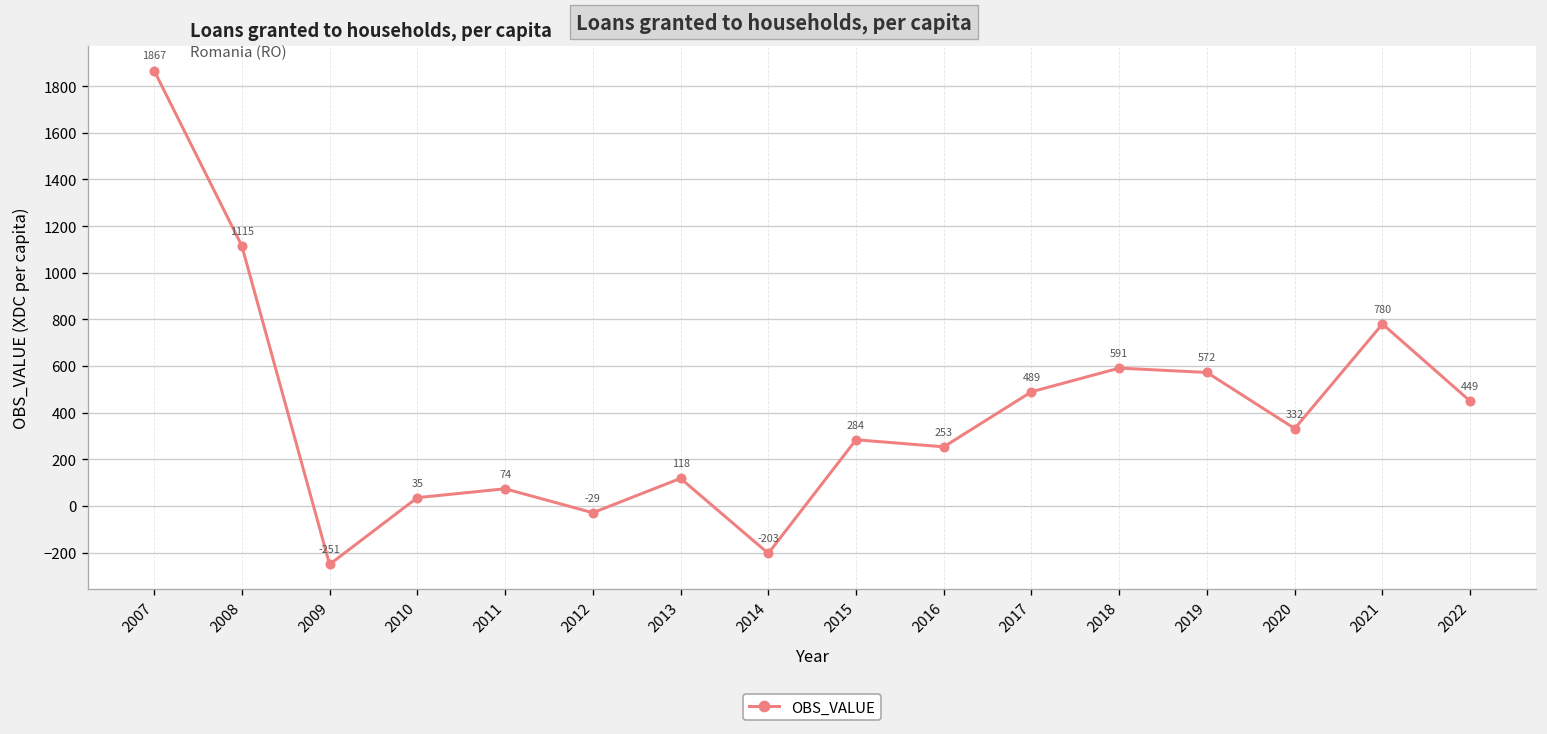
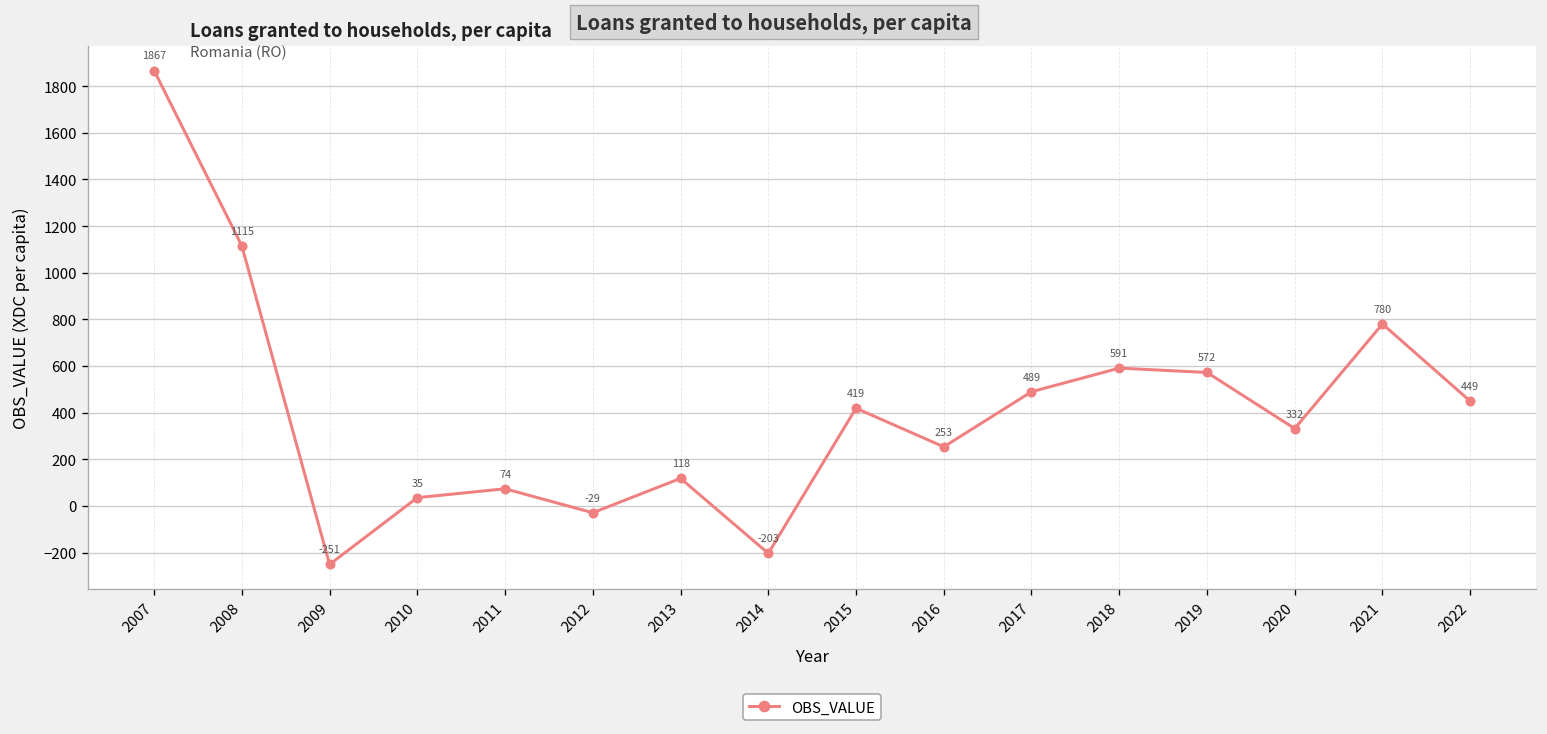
  {
    "2007": 1867,
    "2008": 1115,
    "2009": -251,
    "2010": 35,
    "2011": 74,
    "2012": -29,
    "2013": 118,
    "2014": -203,
-   "2015": 284,
+   "2015": 419,
    "2016": 253,
    "2017": 489,
    "2018": 591,
    "2019": 572,
    "2020": 332,
    "2021": 780,
    "2022": 449
  }
